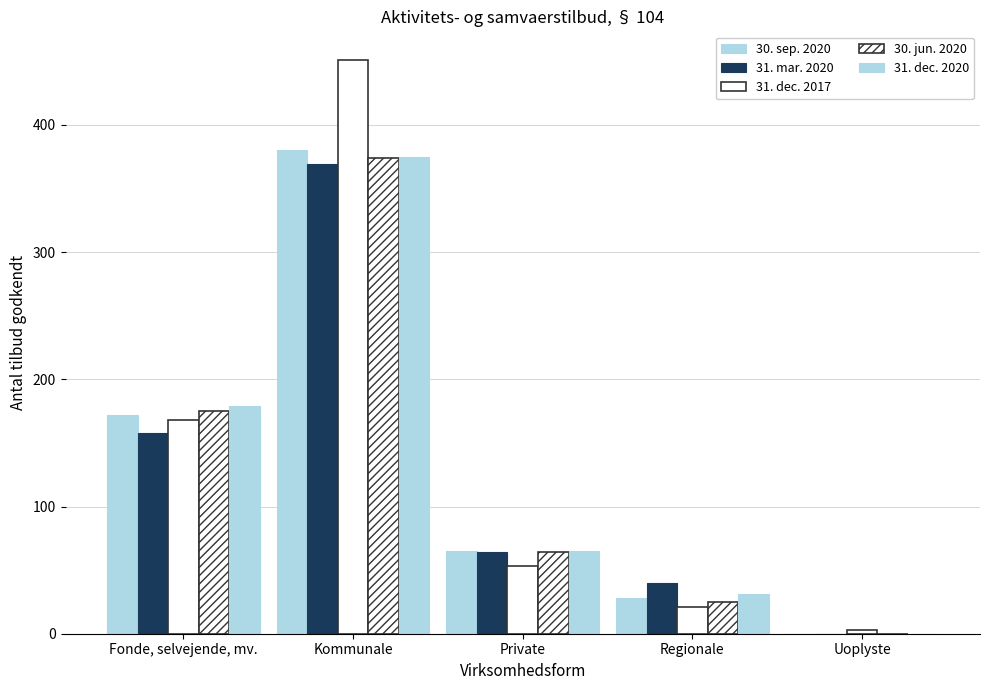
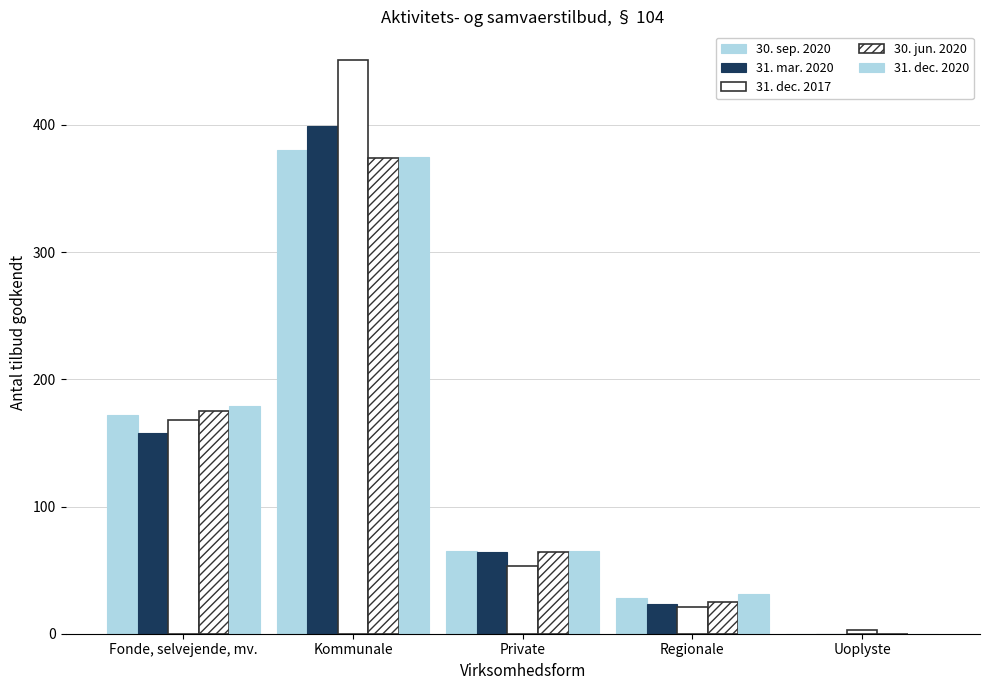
  {
    "31. mar. 2020": {
      "Fonde, selvejende, mv.": 158,
-     "Kommunale": 369,
+     "Kommunale": 399,
      "Private": 64,
-     "Regionale": 40,
+     "Regionale": 23,
      "Uoplyste": 0
    }
  }
